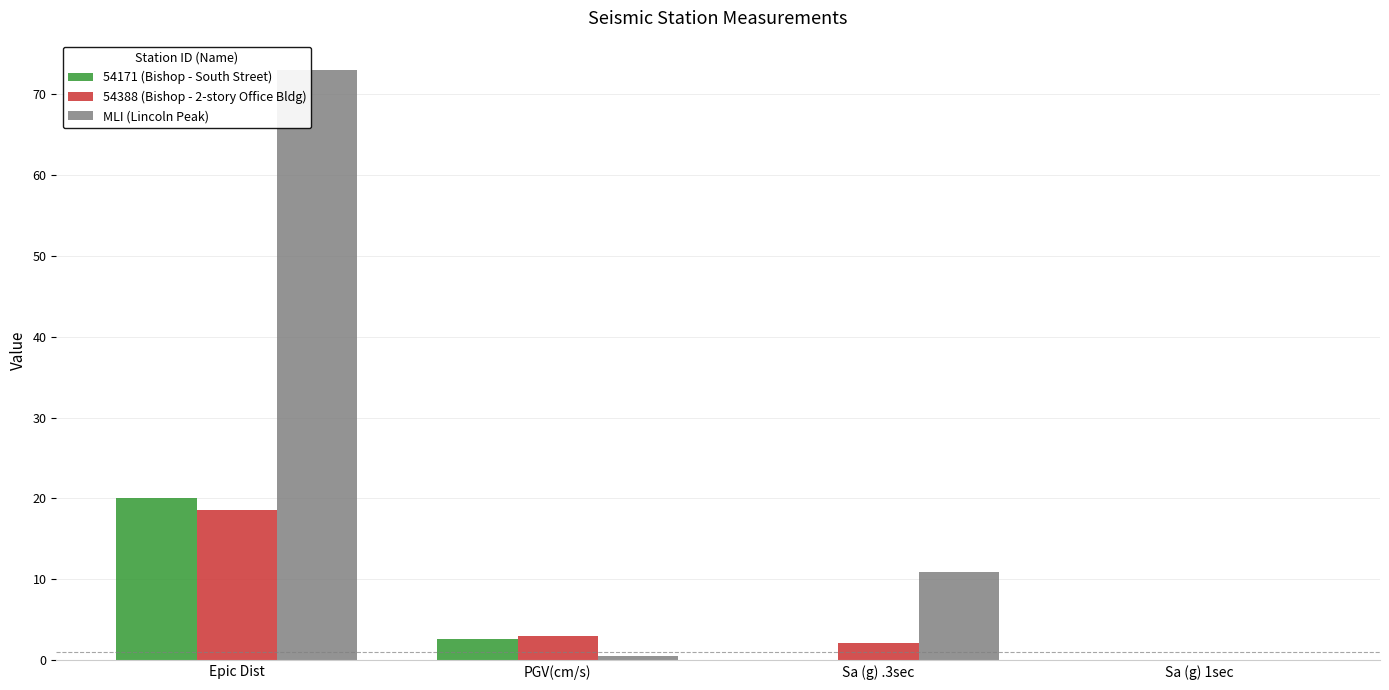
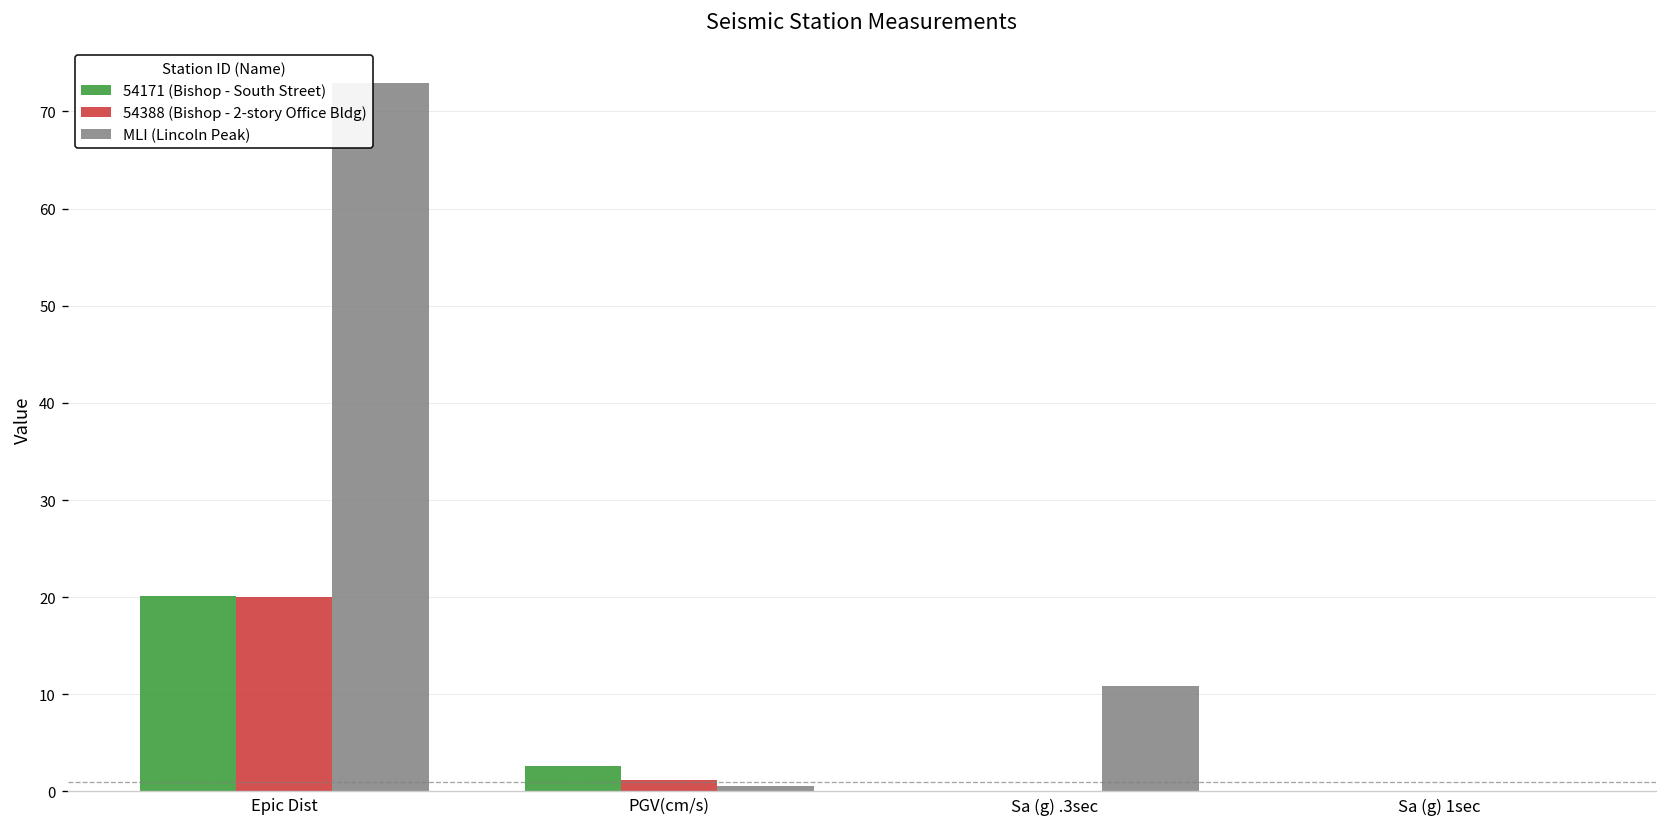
  {
    "54171 (Bishop - South Street)": {
      "Epic Dist": 20,
      "PGV(cm/s)": 3
    },
    "54388 (Bishop - 2-story Office Bldg)": {
-     "Epic Dist": 19,
-     "PGV(cm/s)": 3,
-     "Sa (g) .3sec": 2
+     "Epic Dist": 20,
+     "PGV(cm/s)": 1,
+     "Sa (g) .3sec": 0
    },
    "MLI (Lincoln Peak)": {
      "Epic Dist": 73,
      "PGV(cm/s)": 1,
      "Sa (g) .3sec": 11
    }
  }
